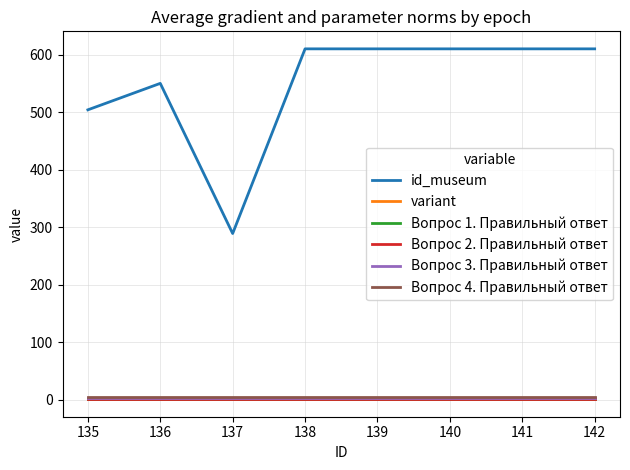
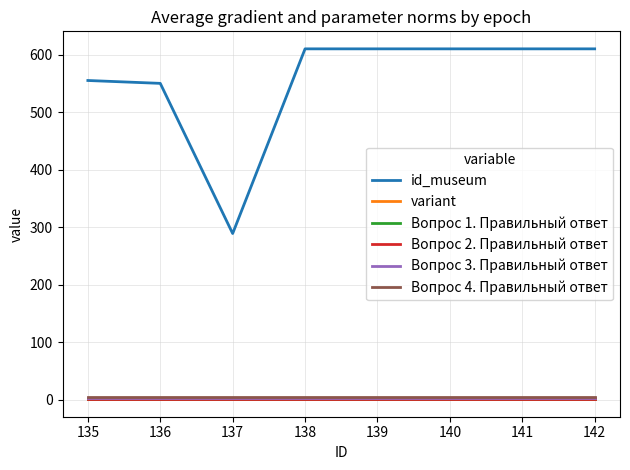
  {
    "id_museum": {
-     "135": 500,
+     "135": 560,
      "136": 550,
      "137": 290,
      "138": 610,
      "139": 610,
      "140": 610,
      "141": 610,
      "142": 610
    }
  }
